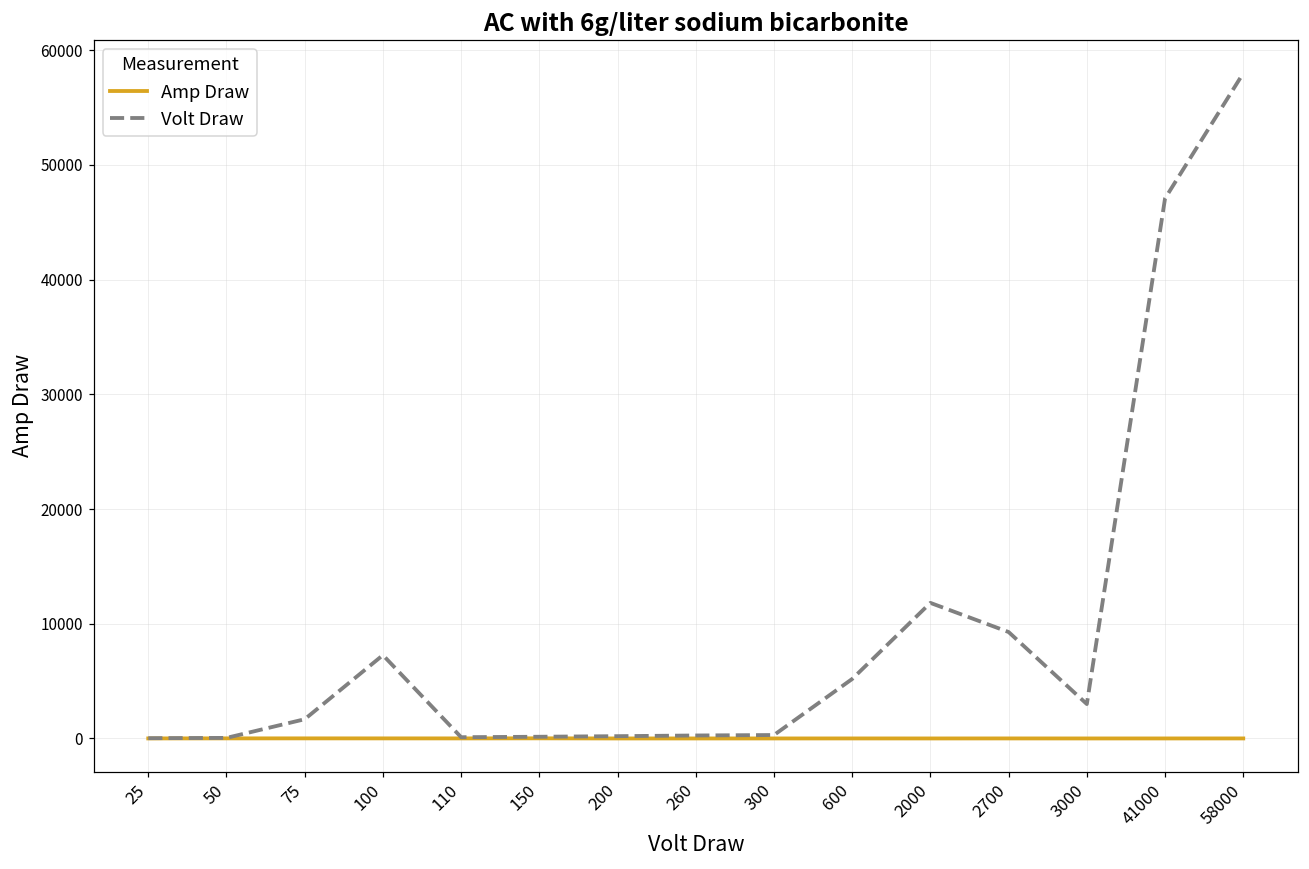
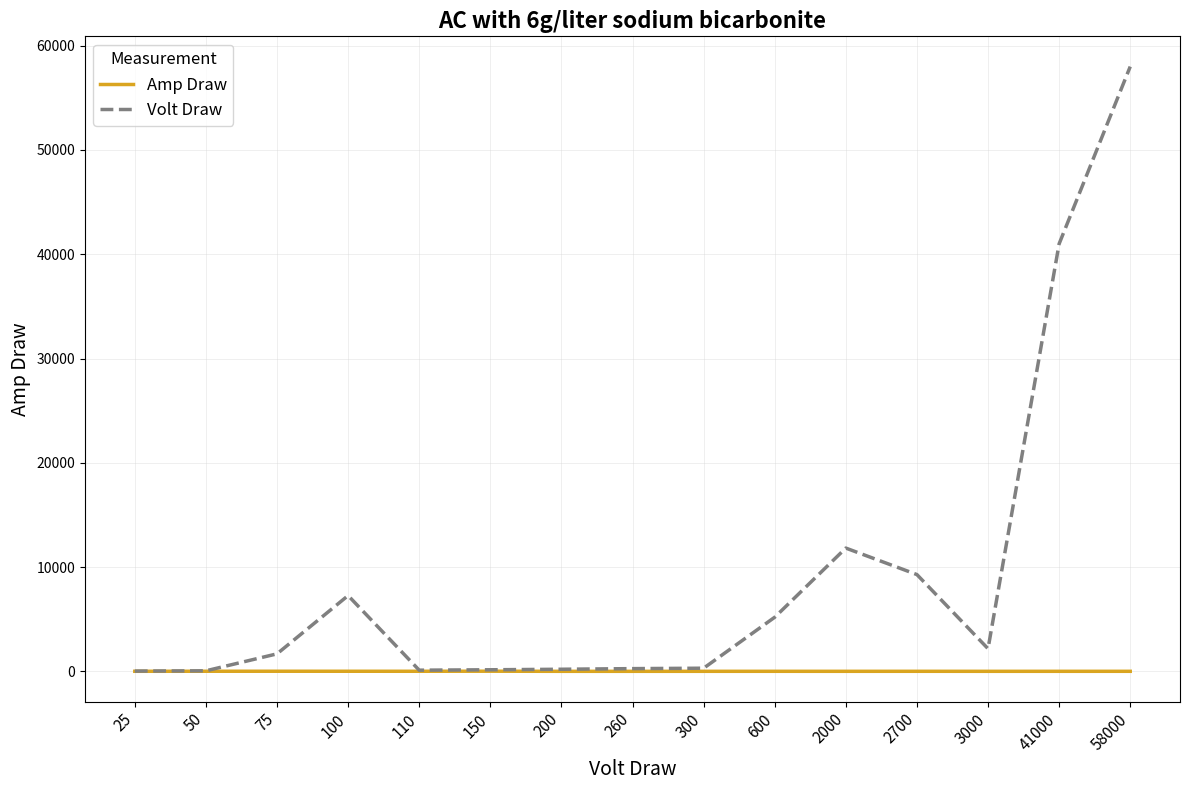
  {
    "Amp Draw": {
      "75": 0,
      "100": 0,
      "260": 0,
      "300": 0,
      "600": 0,
      "2000": 0,
      "2700": 0,
      "3000": 0,
      "41000": 0,
      "58000": 0
    },
    "Volt Draw": {
      "75": 1700,
      "100": 7300,
      "260": 300,
      "300": 300,
      "600": 5200,
      "2000": 11800,
      "2700": 9300,
-     "3000": 3000,
-     "41000": 47100,
+     "3000": 2200,
+     "41000": 41000,
      "58000": 58000
    }
  }
